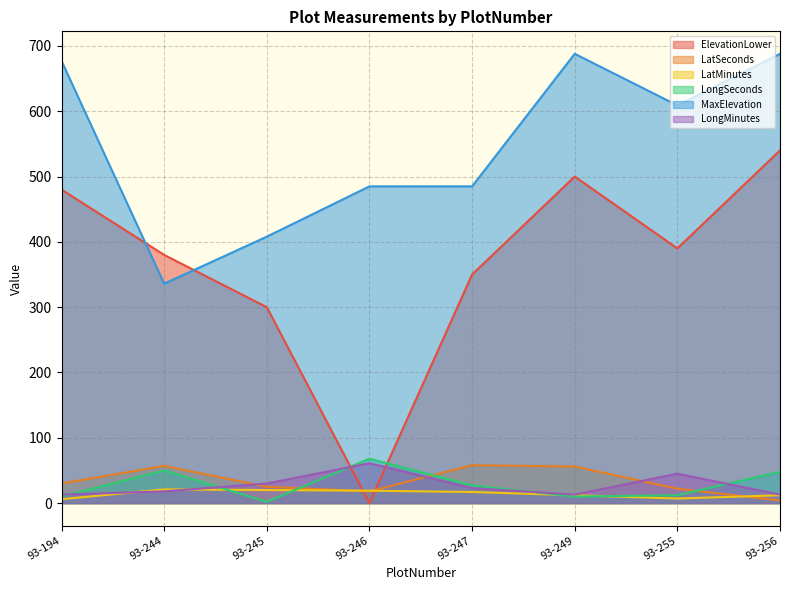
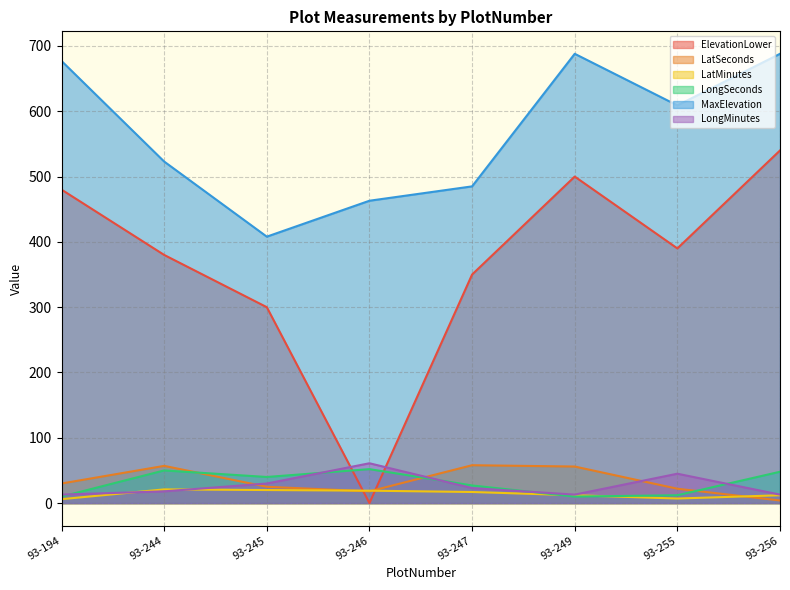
  {
    "LongSeconds": {
      "93-244": 50,
-     "93-245": 0,
-     "93-246": 70,
+     "93-245": 40,
+     "93-246": 50,
      "93-247": 30,
      "93-255": 10,
      "93-256": 50
    },
    "MaxElevation": {
      "93-194": 680,
-     "93-244": 340,
+     "93-244": 520,
      "93-245": 410,
-     "93-246": 490,
+     "93-246": 460,
      "93-247": 490,
      "93-249": 690,
      "93-256": 690
    },
    "LongMinutes": {
      "93-245": 30,
      "93-246": 60,
      "93-247": 20,
      "93-255": 50
    }
  }
